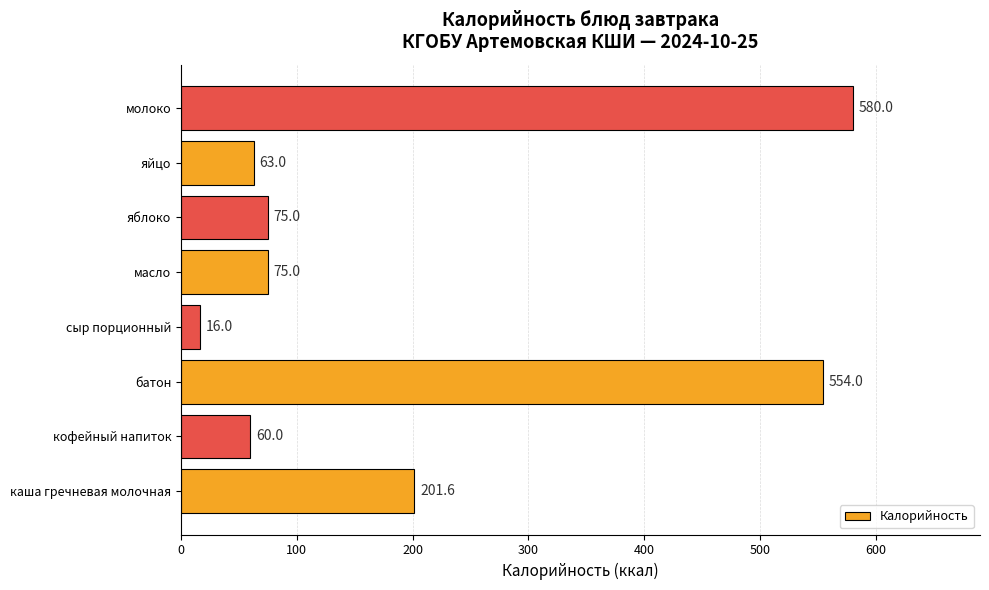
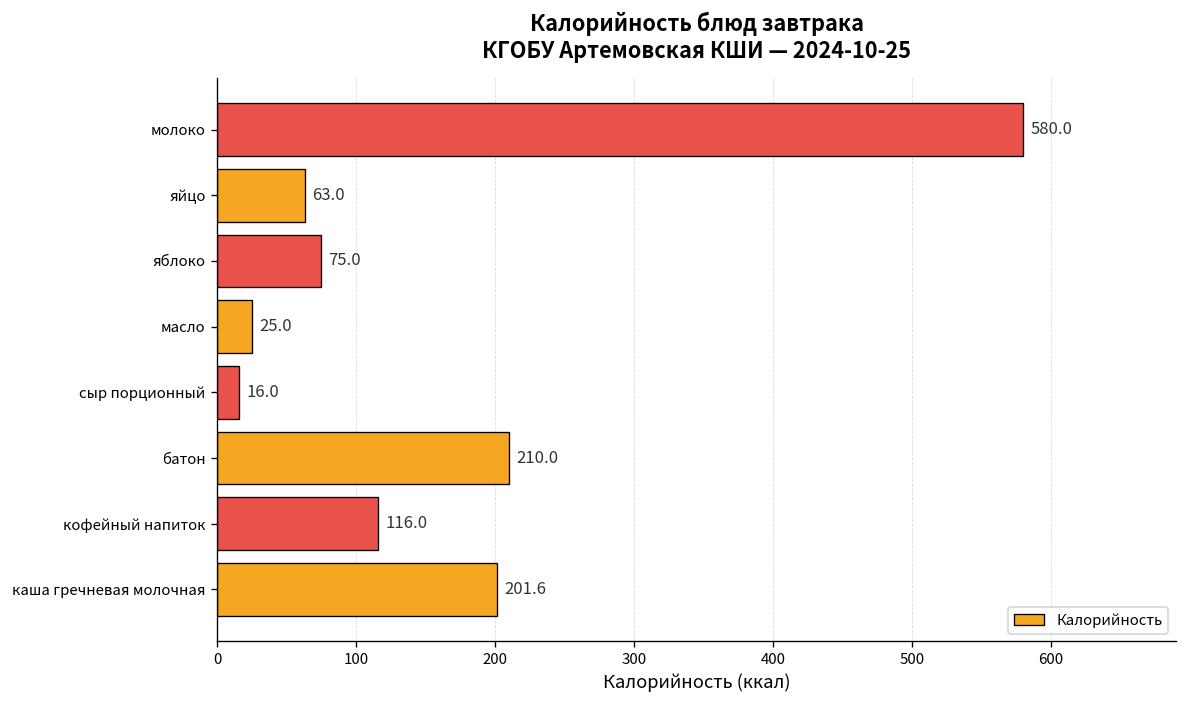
  {
    "молоко": 580.0,
    "яйцо": 63.0,
    "яблоко": 75.0,
-   "масло": 75.0,
+   "масло": 25.0,
    "сыр порционный": 16.0,
-   "батон": 554.0,
-   "кофейный напиток": 60.0,
+   "батон": 210.0,
+   "кофейный напиток": 116.0,
    "каша гречневая молочная": 201.6
  }
